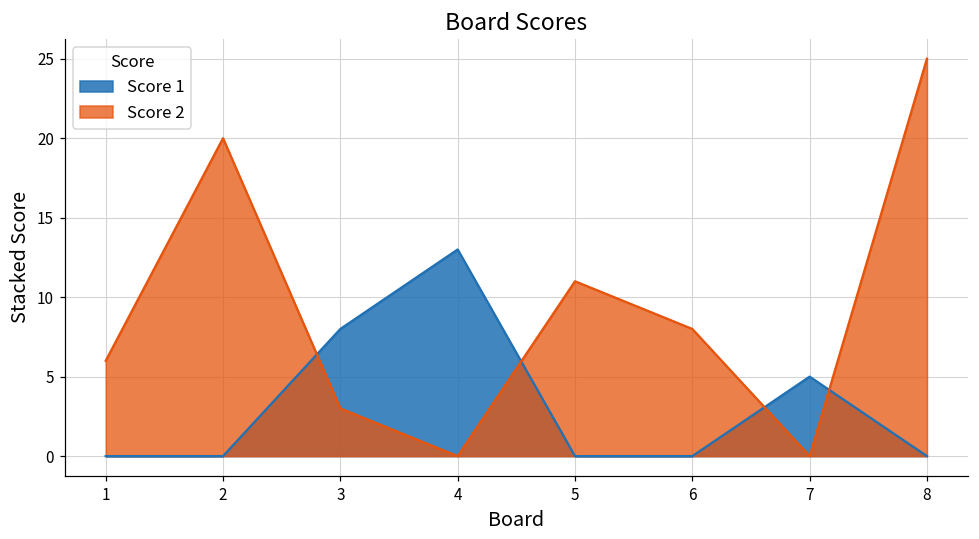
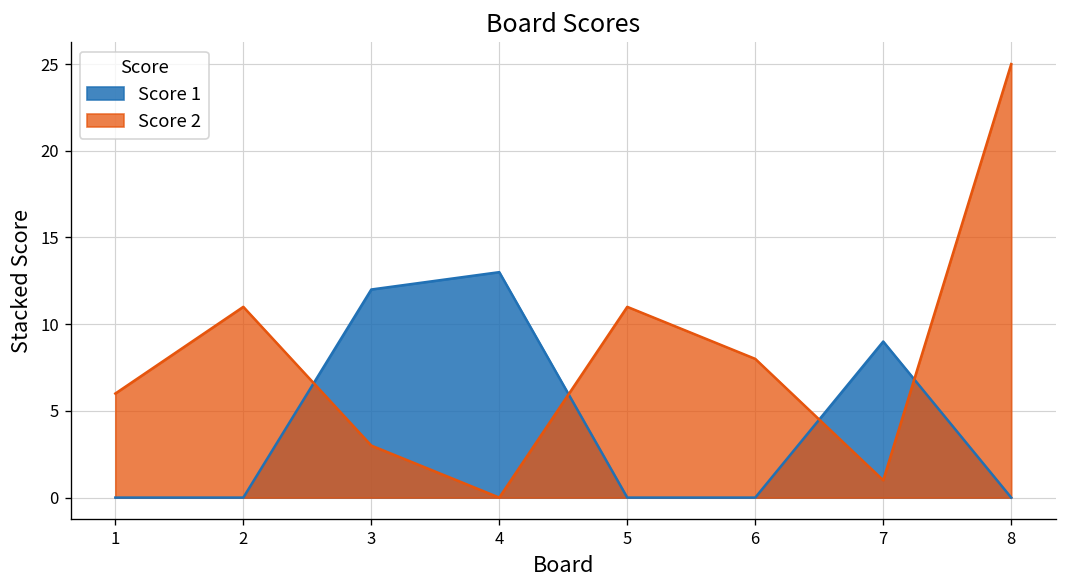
  {
    "Score 1": {
      "1": 0,
      "2": 0,
-     "3": 8,
+     "3": 12,
      "4": 13,
      "5": 0,
      "6": 0,
-     "7": 5,
+     "7": 9,
      "8": 0
    },
    "Score 2": {
      "1": 6,
-     "2": 20,
+     "2": 11,
      "3": 3,
      "4": 0,
      "5": 11,
      "6": 8,
-     "7": 0,
+     "7": 1,
      "8": 25
    }
  }
